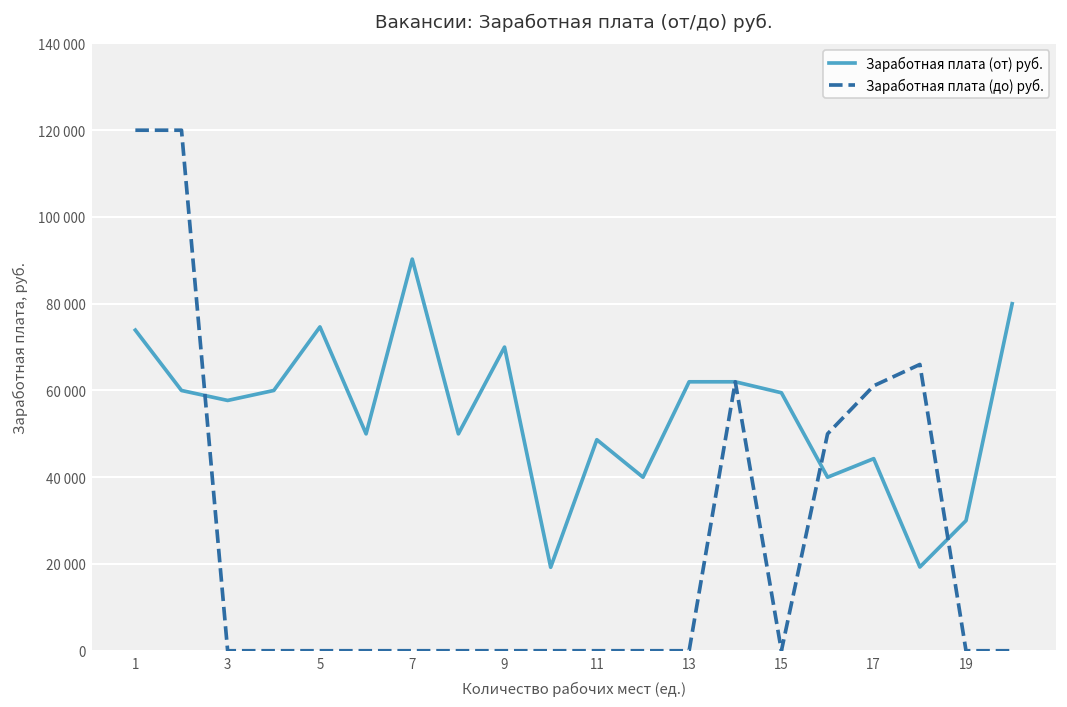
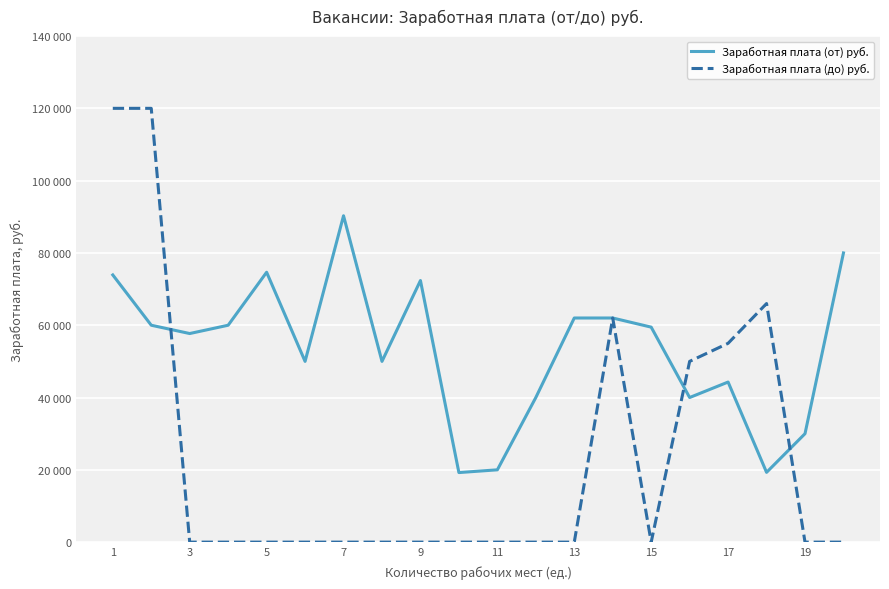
  {
    "Заработная плата (от) руб.": {
      "1": 74000,
      "3": 58000,
      "5": 75000,
      "7": 90000,
-     "9": 70000,
-     "11": 49000,
+     "9": 72000,
+     "11": 20000,
      "13": 62000,
      "15": 59000,
      "17": 44000,
      "19": 30000
    },
    "Заработная плата (до) руб.": {
      "1": 120000,
      "3": 0,
      "5": 0,
      "7": 0,
      "9": 0,
      "11": 0,
      "13": 0,
      "15": 0,
-     "17": 61000,
+     "17": 55000,
      "19": 0
    }
  }
